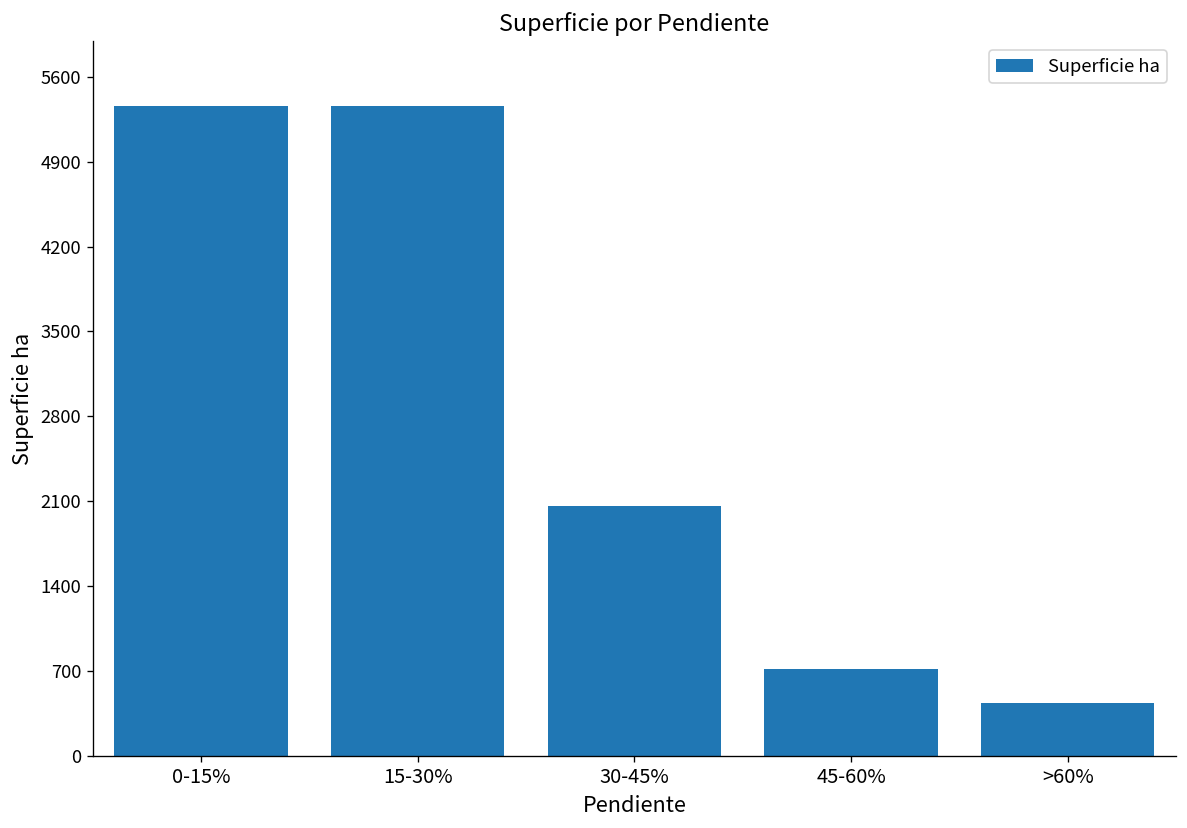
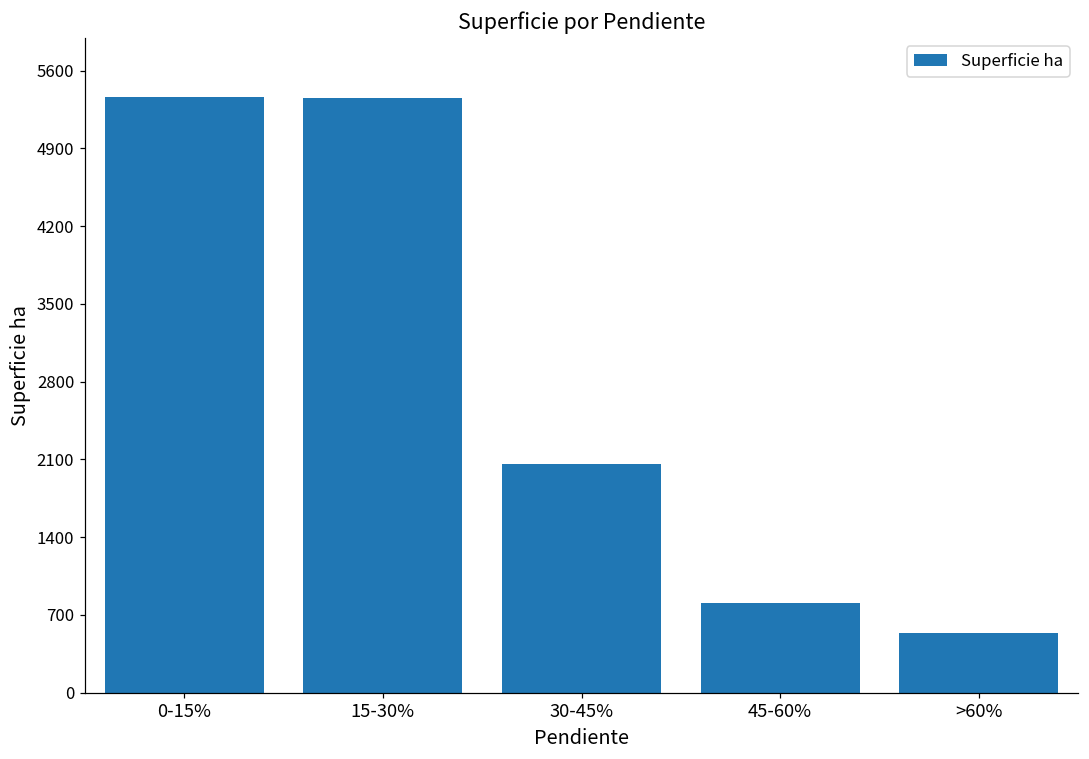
  {
    "0-15%": 5360,
    "15-30%": 5360,
    "30-45%": 2060,
-   "45-60%": 720,
-   ">60%": 430
+   "45-60%": 800,
+   ">60%": 540
  }
